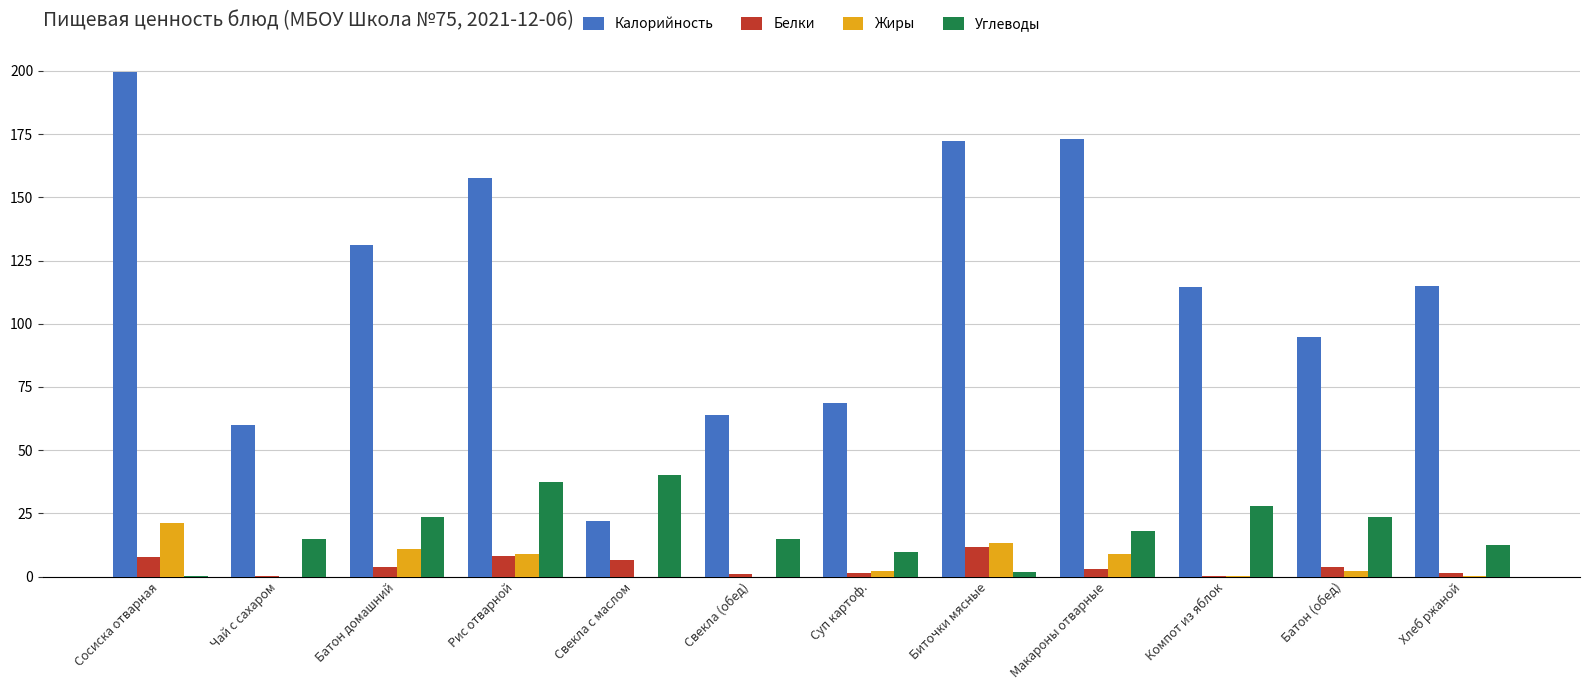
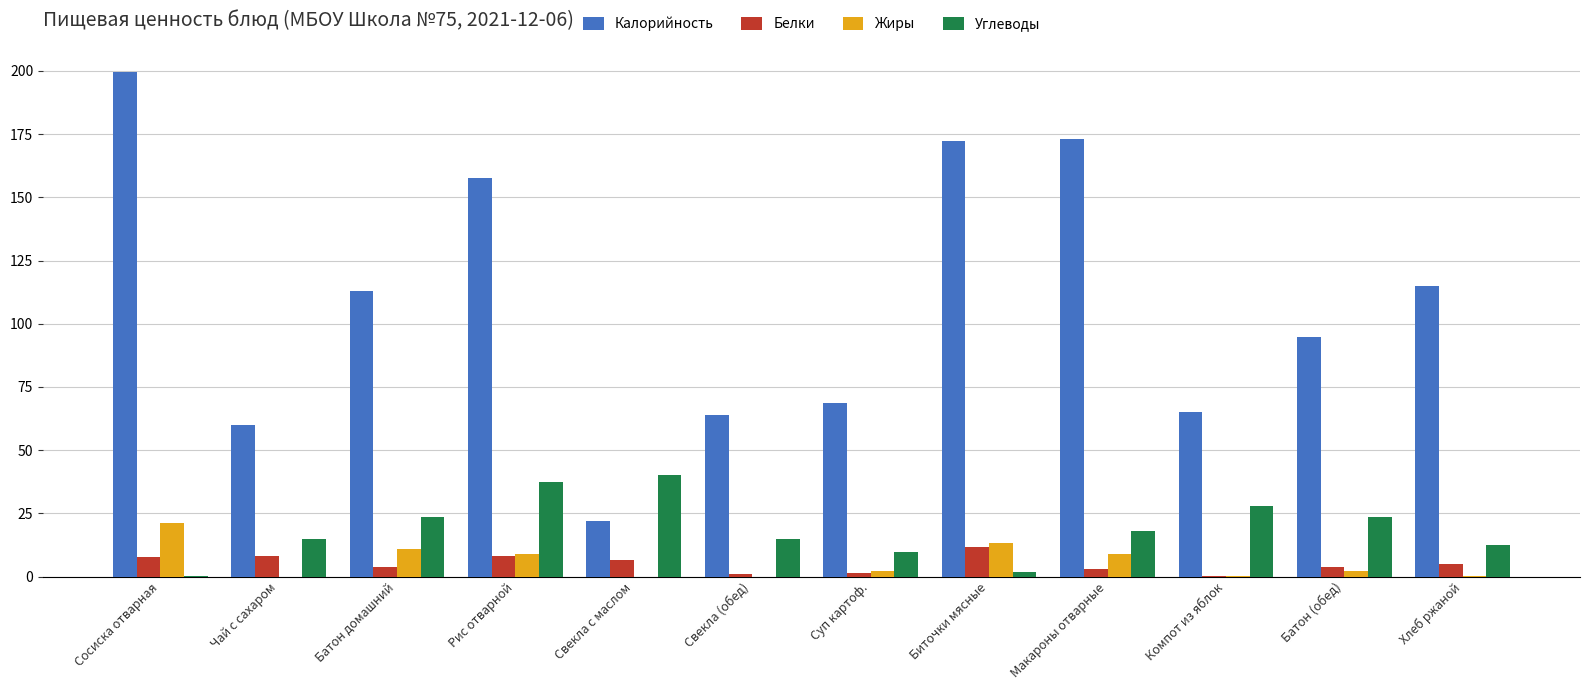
  {
    "Калорийность": {
      "Сосиска отварная": 200,
      "Чай с сахаром": 60,
-     "Батон домашний": 131,
+     "Батон домашний": 113,
      "Рис отварной": 158,
      "Свекла с маслом": 22,
      "Свекла (обед)": 64,
      "Суп картоф.": 69,
      "Биточки мясные": 172,
      "Макароны отварные": 173,
-     "Компот из яблок": 115,
+     "Компот из яблок": 65,
      "Батон (обед)": 95,
      "Хлеб ржаной": 115
    },
    "Белки": {
      "Сосиска отварная": 8,
-     "Чай с сахаром": 0,
+     "Чай с сахаром": 8,
      "Батон домашний": 4,
      "Рис отварной": 8,
      "Свекла с маслом": 7,
      "Свекла (обед)": 1,
      "Суп картоф.": 2,
      "Биточки мясные": 12,
      "Макароны отварные": 3,
      "Батон (обед)": 4,
-     "Хлеб ржаной": 1
+     "Хлеб ржаной": 5
    },
    "Жиры": {
      "Сосиска отварная": 21,
      "Чай с сахаром": 0,
      "Батон домашний": 11,
      "Рис отварной": 9,
      "Свекла с маслом": 0,
      "Свекла (обед)": 0,
      "Суп картоф.": 2,
      "Биточки мясные": 13,
      "Макароны отварные": 9,
      "Батон (обед)": 2
    },
    "Углеводы": {
      "Чай с сахаром": 15,
      "Батон домашний": 24,
      "Рис отварной": 37,
      "Свекла с маслом": 40,
      "Свекла (обед)": 15,
      "Суп картоф.": 10,
      "Биточки мясные": 2,
      "Макароны отварные": 18,
      "Компот из яблок": 28,
      "Батон (обед)": 24,
      "Хлеб ржаной": 12
    }
  }
